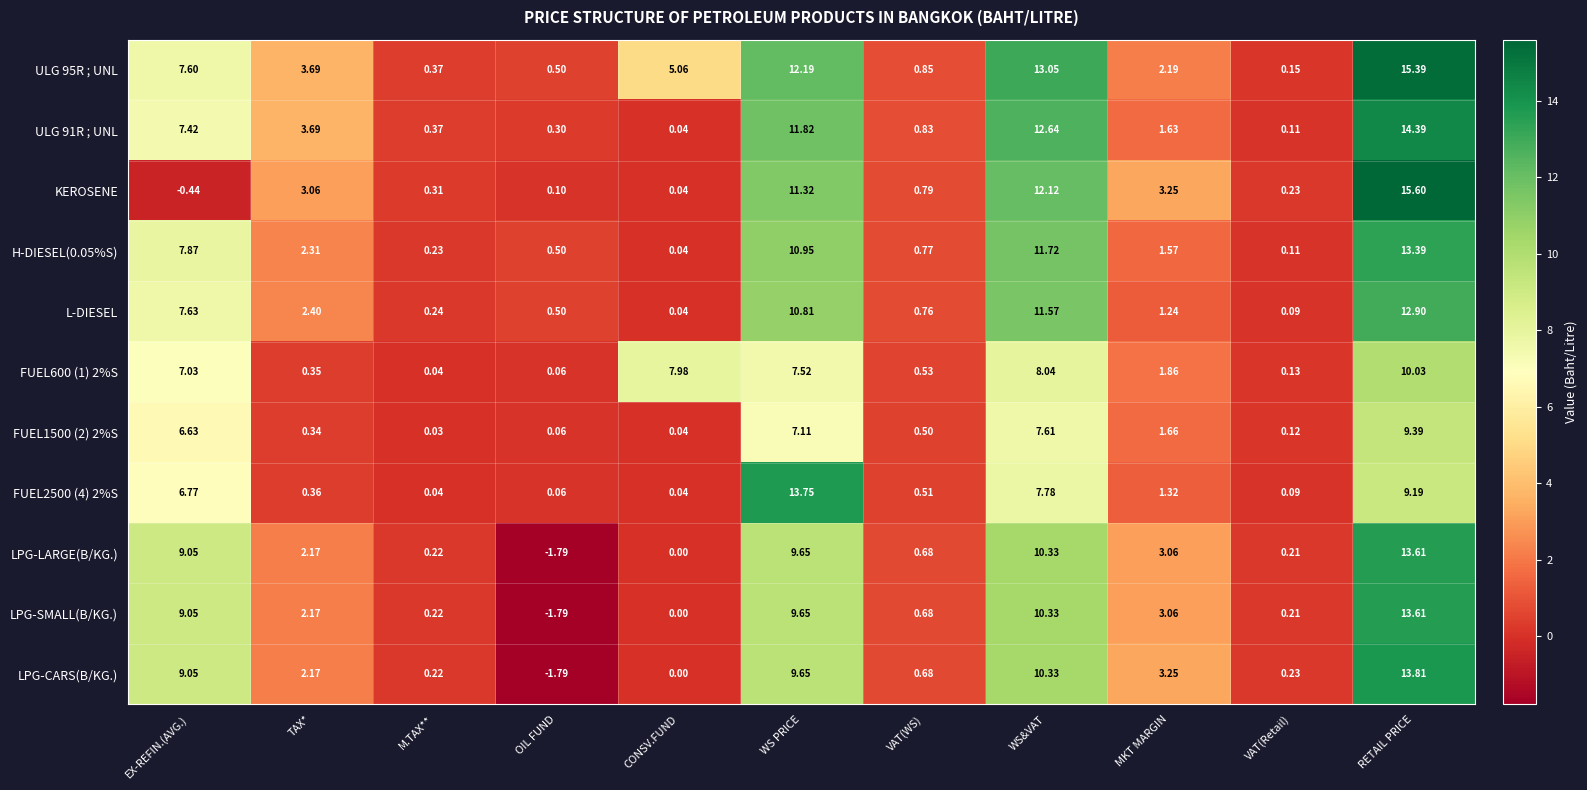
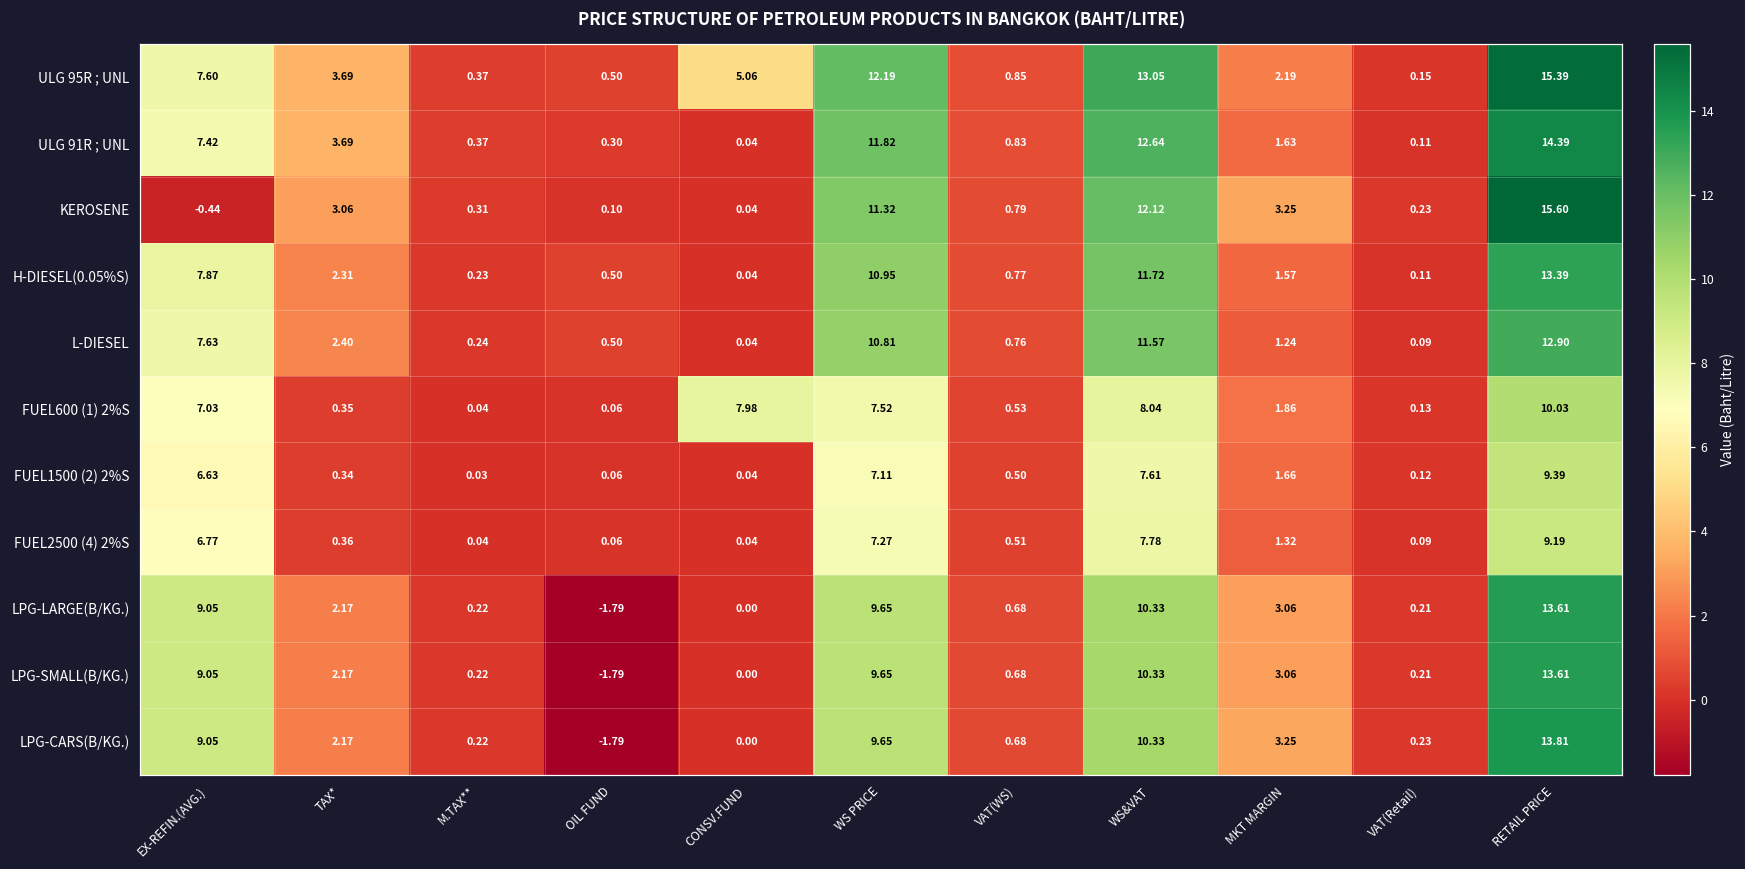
  {
    "ULG 95R ; UNL": {
      "EX-REFIN.(AVG.)": 7.60,
      "TAX*": 3.69,
      "M.TAX**": 0.37,
      "OIL FUND": 0.50,
      "CONSV.FUND": 5.06,
      "WS PRICE": 12.19,
      "VAT(WS)": 0.85,
      "WS&VAT": 13.05,
      "MKT MARGIN": 2.19,
      "VAT(Retail)": 0.15,
      "RETAIL PRICE": 15.39
    },
    "ULG 91R ; UNL": {
      "EX-REFIN.(AVG.)": 7.42,
      "TAX*": 3.69,
      "M.TAX**": 0.37,
      "OIL FUND": 0.30,
      "CONSV.FUND": 0.04,
      "WS PRICE": 11.82,
      "VAT(WS)": 0.83,
      "WS&VAT": 12.64,
      "MKT MARGIN": 1.63,
      "VAT(Retail)": 0.11,
      "RETAIL PRICE": 14.39
    },
    "KEROSENE": {
      "EX-REFIN.(AVG.)": -0.44,
      "TAX*": 3.06,
      "M.TAX**": 0.31,
      "OIL FUND": 0.10,
      "CONSV.FUND": 0.04,
      "WS PRICE": 11.32,
      "VAT(WS)": 0.79,
      "WS&VAT": 12.12,
      "MKT MARGIN": 3.25,
      "VAT(Retail)": 0.23,
      "RETAIL PRICE": 15.60
    },
    "H-DIESEL(0.05%S)": {
      "EX-REFIN.(AVG.)": 7.87,
      "TAX*": 2.31,
      "M.TAX**": 0.23,
      "OIL FUND": 0.50,
      "CONSV.FUND": 0.04,
      "WS PRICE": 10.95,
      "VAT(WS)": 0.77,
      "WS&VAT": 11.72,
      "MKT MARGIN": 1.57,
      "VAT(Retail)": 0.11,
      "RETAIL PRICE": 13.39
    },
    "L-DIESEL": {
      "EX-REFIN.(AVG.)": 7.63,
      "TAX*": 2.40,
      "M.TAX**": 0.24,
      "OIL FUND": 0.50,
      "CONSV.FUND": 0.04,
      "WS PRICE": 10.81,
      "VAT(WS)": 0.76,
      "WS&VAT": 11.57,
      "MKT MARGIN": 1.24,
      "VAT(Retail)": 0.09,
      "RETAIL PRICE": 12.90
    },
    "FUEL600 (1) 2%S": {
      "EX-REFIN.(AVG.)": 7.03,
      "TAX*": 0.35,
      "M.TAX**": 0.04,
      "OIL FUND": 0.06,
      "CONSV.FUND": 7.98,
      "WS PRICE": 7.52,
      "VAT(WS)": 0.53,
      "WS&VAT": 8.04,
      "MKT MARGIN": 1.86,
      "VAT(Retail)": 0.13,
      "RETAIL PRICE": 10.03
    },
    "FUEL1500 (2) 2%S": {
      "EX-REFIN.(AVG.)": 6.63,
      "TAX*": 0.34,
      "M.TAX**": 0.03,
      "OIL FUND": 0.06,
      "CONSV.FUND": 0.04,
      "WS PRICE": 7.11,
      "VAT(WS)": 0.50,
      "WS&VAT": 7.61,
      "MKT MARGIN": 1.66,
      "VAT(Retail)": 0.12,
      "RETAIL PRICE": 9.39
    },
    "FUEL2500 (4) 2%S": {
      "EX-REFIN.(AVG.)": 6.77,
      "TAX*": 0.36,
      "M.TAX**": 0.04,
      "OIL FUND": 0.06,
      "CONSV.FUND": 0.04,
-     "WS PRICE": 13.75,
+     "WS PRICE": 7.27,
      "VAT(WS)": 0.51,
      "WS&VAT": 7.78,
      "MKT MARGIN": 1.32,
      "VAT(Retail)": 0.09,
      "RETAIL PRICE": 9.19
    },
    "LPG-LARGE(B/KG.)": {
      "EX-REFIN.(AVG.)": 9.05,
      "TAX*": 2.17,
      "M.TAX**": 0.22,
      "OIL FUND": -1.79,
      "CONSV.FUND": 0.00,
      "WS PRICE": 9.65,
      "VAT(WS)": 0.68,
      "WS&VAT": 10.33,
      "MKT MARGIN": 3.06,
      "VAT(Retail)": 0.21,
      "RETAIL PRICE": 13.61
    },
    "LPG-SMALL(B/KG.)": {
      "EX-REFIN.(AVG.)": 9.05,
      "TAX*": 2.17,
      "M.TAX**": 0.22,
      "OIL FUND": -1.79,
      "CONSV.FUND": 0.00,
      "WS PRICE": 9.65,
      "VAT(WS)": 0.68,
      "WS&VAT": 10.33,
      "MKT MARGIN": 3.06,
      "VAT(Retail)": 0.21,
      "RETAIL PRICE": 13.61
    },
    "LPG-CARS(B/KG.)": {
      "EX-REFIN.(AVG.)": 9.05,
      "TAX*": 2.17,
      "M.TAX**": 0.22,
      "OIL FUND": -1.79,
      "CONSV.FUND": 0.00,
      "WS PRICE": 9.65,
      "VAT(WS)": 0.68,
      "WS&VAT": 10.33,
      "MKT MARGIN": 3.25,
      "VAT(Retail)": 0.23,
      "RETAIL PRICE": 13.81
    }
  }
